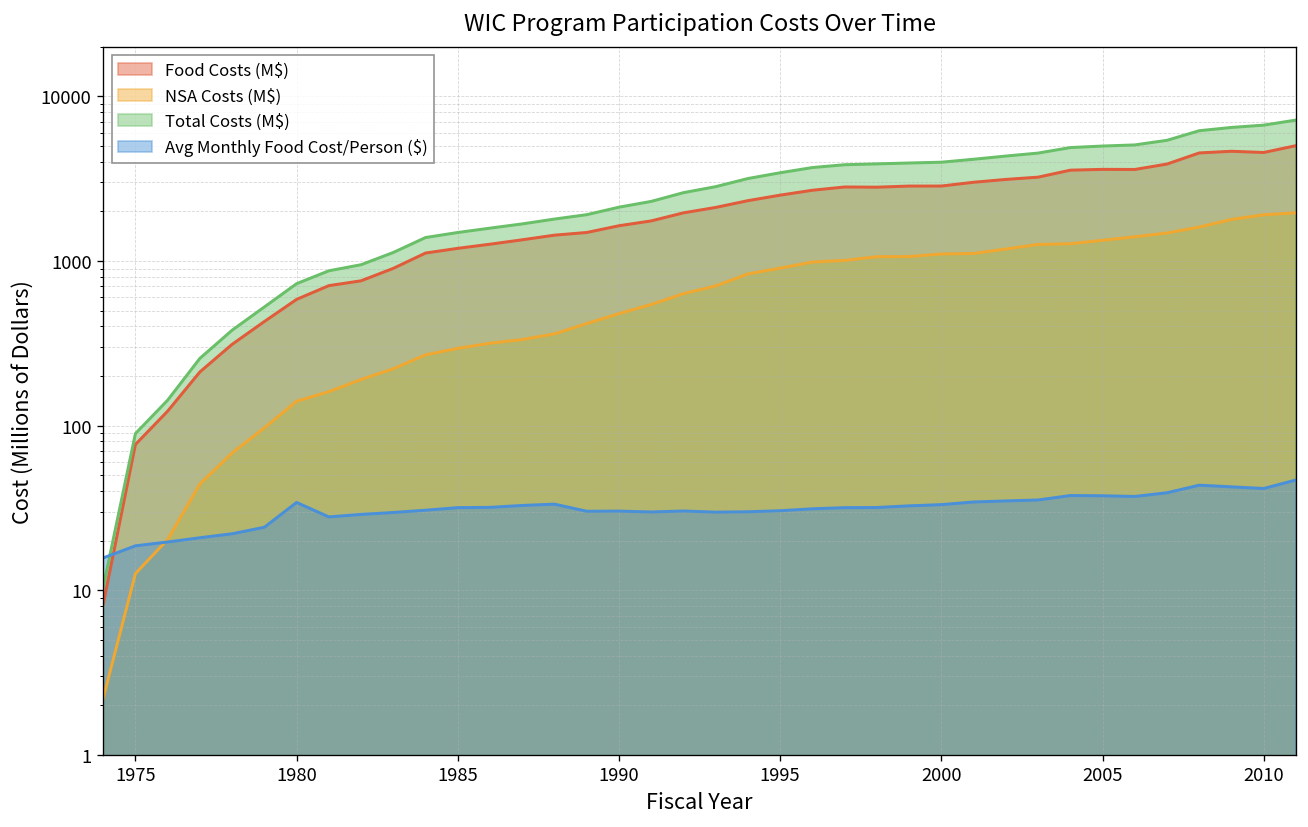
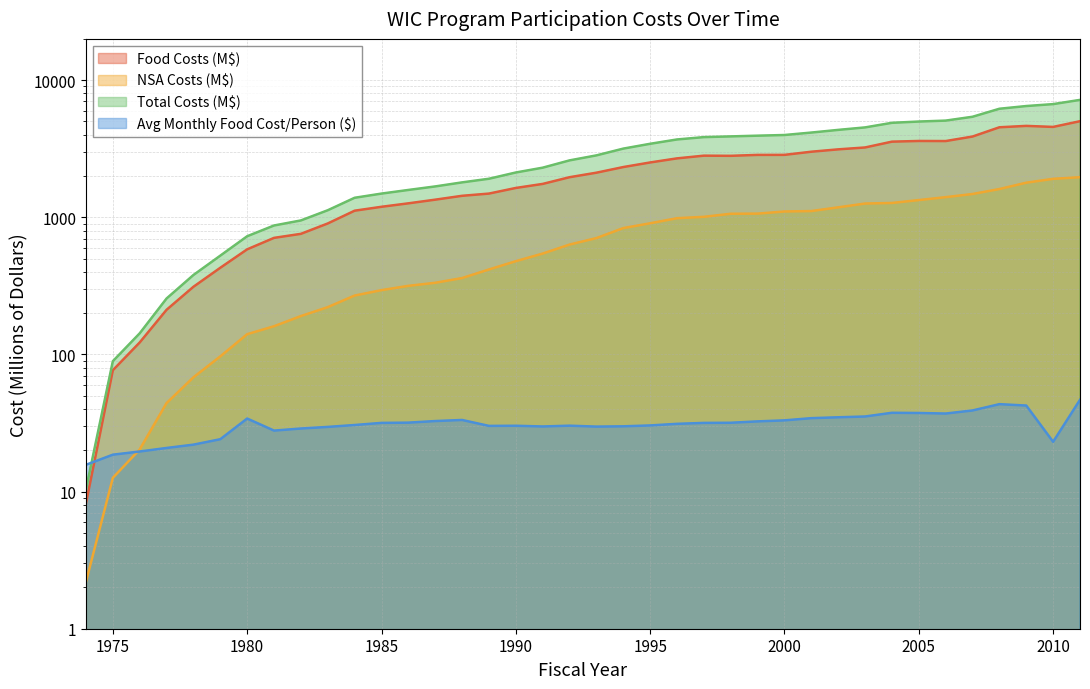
  {
    "Total Costs (M$)": {
      "1975": 90,
      "1980": 700,
      "1985": 1500,
      "1990": 2100,
      "1995": 3400,
      "2000": 4000,
      "2005": 5000,
      "2010": 7000
    },
    "Avg Monthly Food Cost/Person ($)": {
      "1975": 19,
      "1980": 34,
      "1985": 32,
      "1990": 30,
      "1995": 30,
      "2000": 33,
      "2005": 37,
-     "2010": 41
+     "2010": 23
    }
  }
